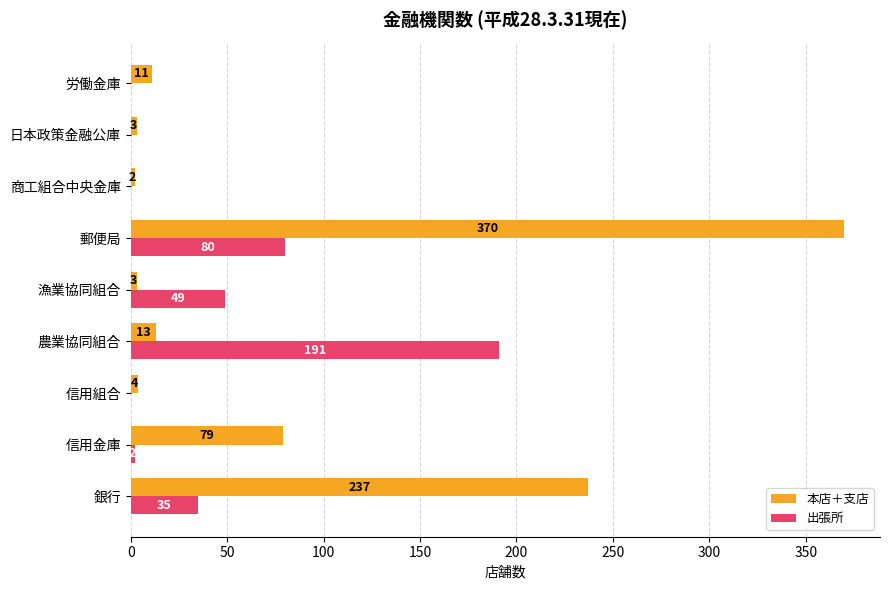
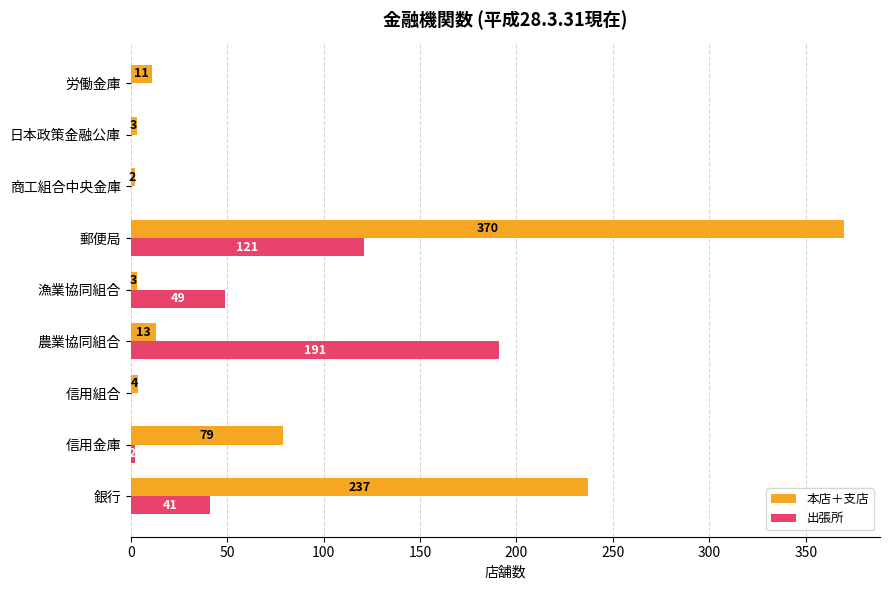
  {
    "本店＋支店": {
      "労働金庫": 11,
      "日本政策金融公庫": 3,
      "商工組合中央金庫": 2,
      "郵便局": 370,
      "漁業協同組合": 3,
      "農業協同組合": 13,
      "信用組合": 4,
      "信用金庫": 79,
      "銀行": 237
    },
    "出張所": {
-     "郵便局": 80,
+     "郵便局": 121,
      "漁業協同組合": 49,
      "農業協同組合": 191,
-     "銀行": 35
+     "銀行": 41
    }
  }
